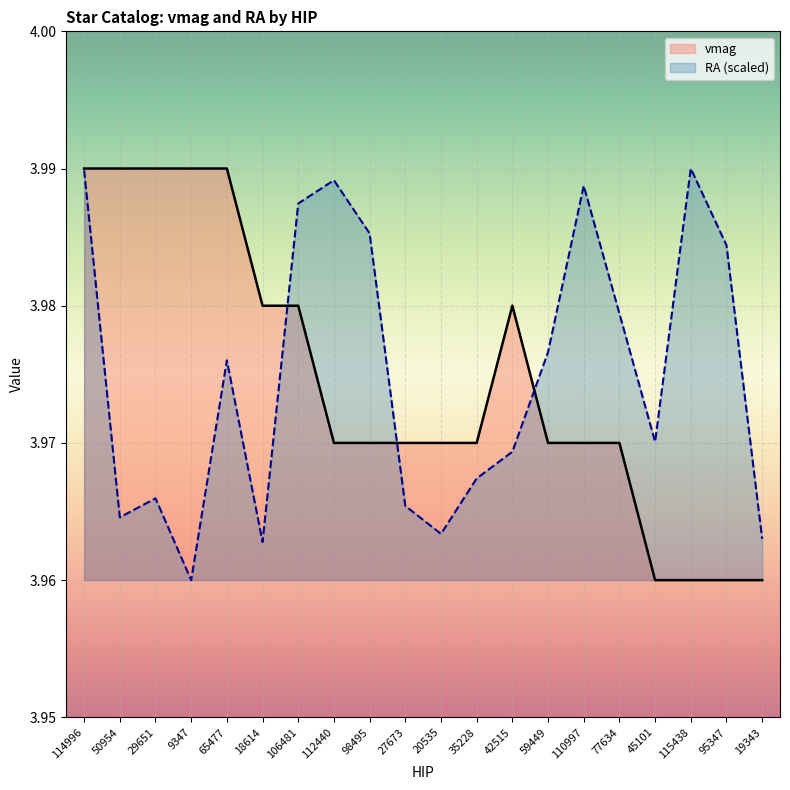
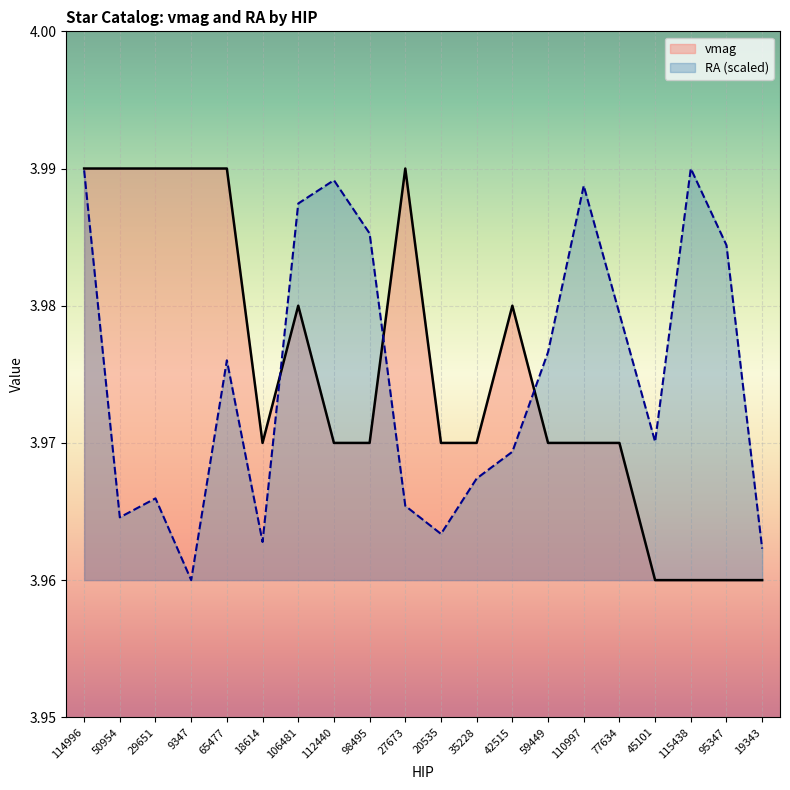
  {
    "vmag": {
      "50954": 3.99,
      "29651": 3.99,
      "9347": 3.99,
      "65477": 3.99,
-     "18614": 3.98,
+     "18614": 3.97,
      "106481": 3.98,
      "112440": 3.97,
      "98495": 3.97,
-     "27673": 3.97,
+     "27673": 3.99,
      "20535": 3.97,
      "35228": 3.97,
      "42515": 3.98,
      "59449": 3.97,
      "110997": 3.97,
      "77634": 3.97,
      "45101": 3.96,
      "115438": 3.96,
      "95347": 3.96,
      "19343": 3.96
    },
    "RA (scaled)": {
      "50954": 3.9646,
      "29651": 3.9660,
      "9347": 3.9600,
      "65477": 3.9760,
      "18614": 3.9628,
      "106481": 3.9875,
      "112440": 3.9891,
      "98495": 3.9853,
      "27673": 3.9654,
      "20535": 3.9634,
      "35228": 3.9674,
      "42515": 3.9694,
      "59449": 3.9766,
      "110997": 3.9887,
      "77634": 3.9794,
      "45101": 3.9701,
      "115438": 3.9900,
      "95347": 3.9844,
-     "19343": 3.9630
+     "19343": 3.9623
    }
  }
